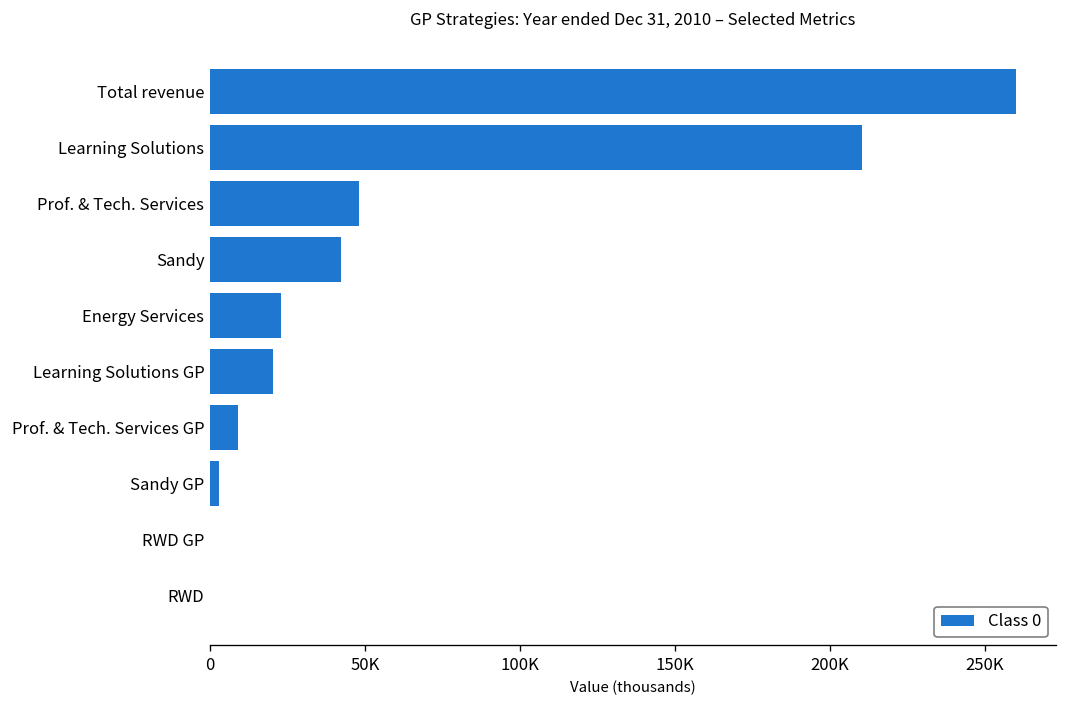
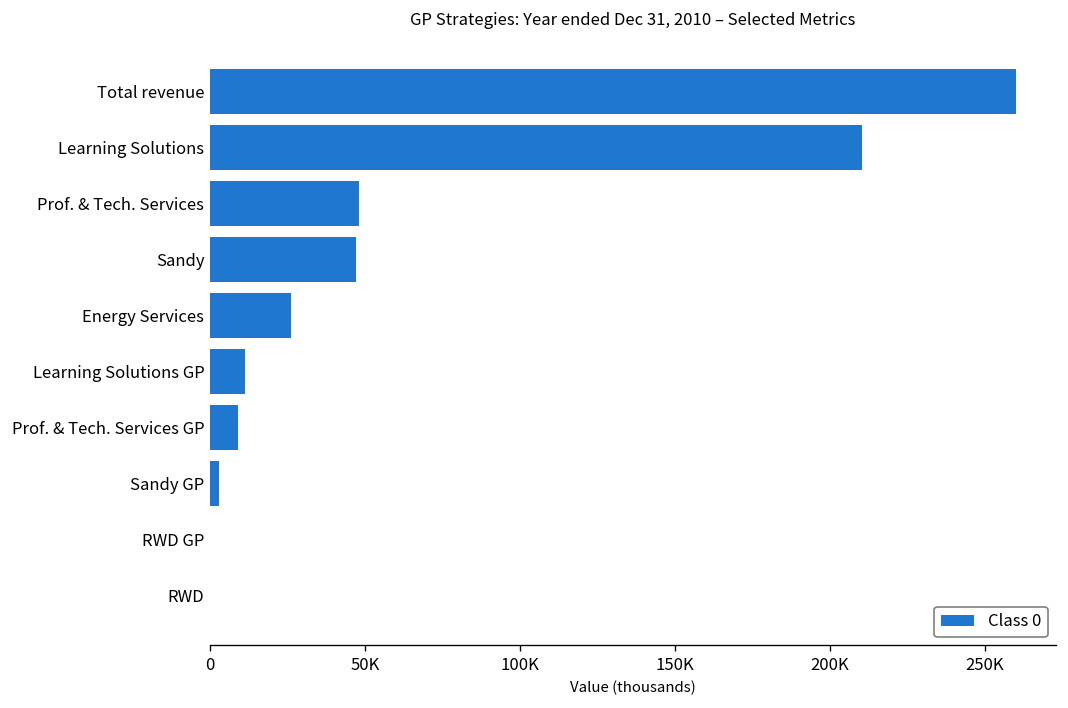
  {
    "Total revenue": 260000,
    "Learning Solutions": 210000,
    "Prof. & Tech. Services": 48000,
-   "Sandy": 42000,
-   "Energy Services": 23000,
-   "Learning Solutions GP": 20000,
+   "Sandy": 47000,
+   "Energy Services": 26000,
+   "Learning Solutions GP": 11000,
    "Prof. & Tech. Services GP": 9000,
    "Sandy GP": 3000,
    "RWD GP": 0,
    "RWD": 0
  }
